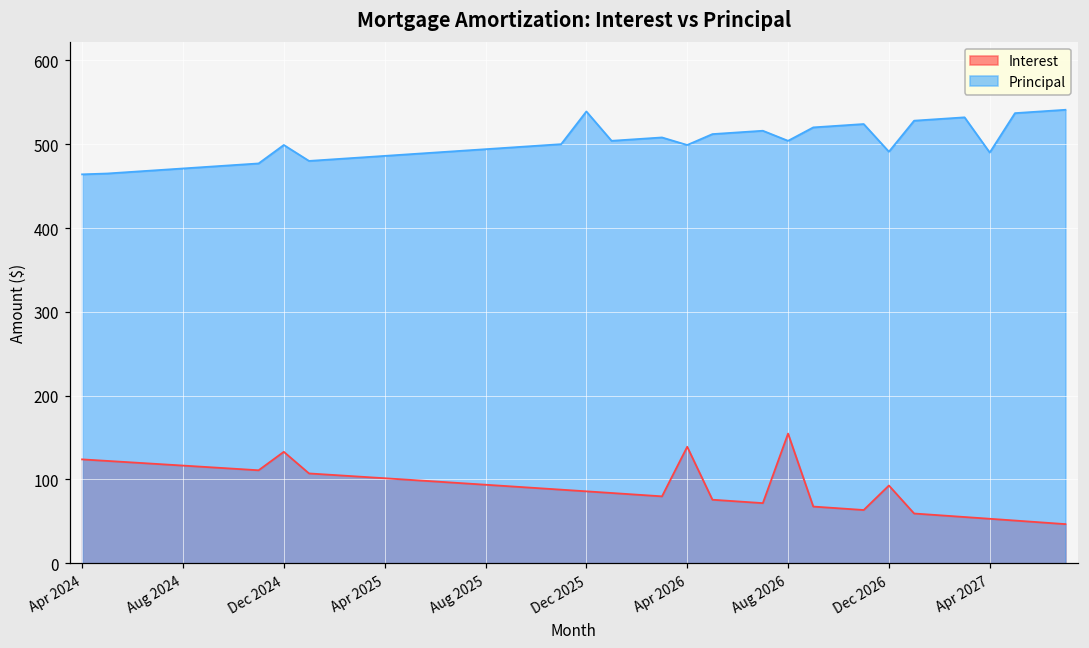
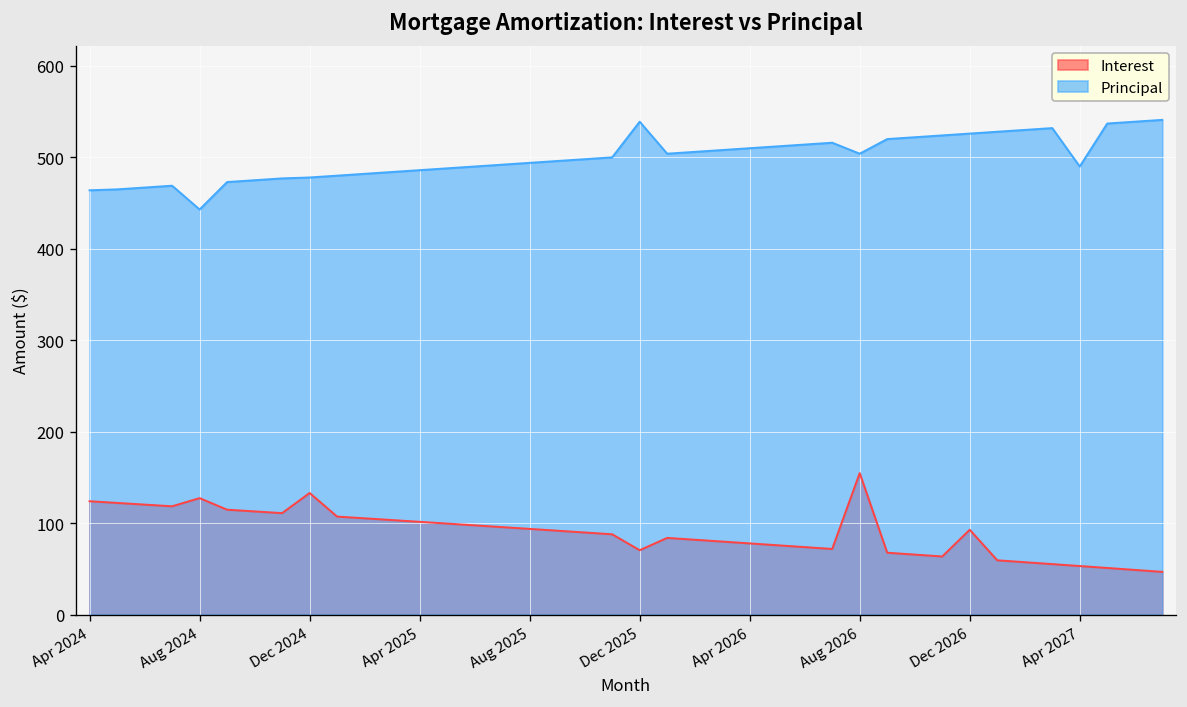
  {
    "Interest": {
      "Apr 2024": 120,
-     "Aug 2024": 120,
+     "Aug 2024": 130,
      "Dec 2024": 130,
      "Apr 2025": 100,
      "Aug 2025": 90,
-     "Dec 2025": 90,
-     "Apr 2026": 140,
+     "Dec 2025": 70,
+     "Apr 2026": 80,
      "Aug 2026": 150,
      "Dec 2026": 90,
      "Apr 2027": 50
    },
    "Principal": {
      "Apr 2024": 460,
-     "Aug 2024": 470,
-     "Dec 2024": 500,
+     "Aug 2024": 440,
+     "Dec 2024": 480,
      "Apr 2025": 490,
      "Aug 2025": 490,
      "Dec 2025": 540,
-     "Apr 2026": 500,
+     "Apr 2026": 510,
      "Aug 2026": 500,
-     "Dec 2026": 490,
+     "Dec 2026": 530,
      "Apr 2027": 490
    }
  }
